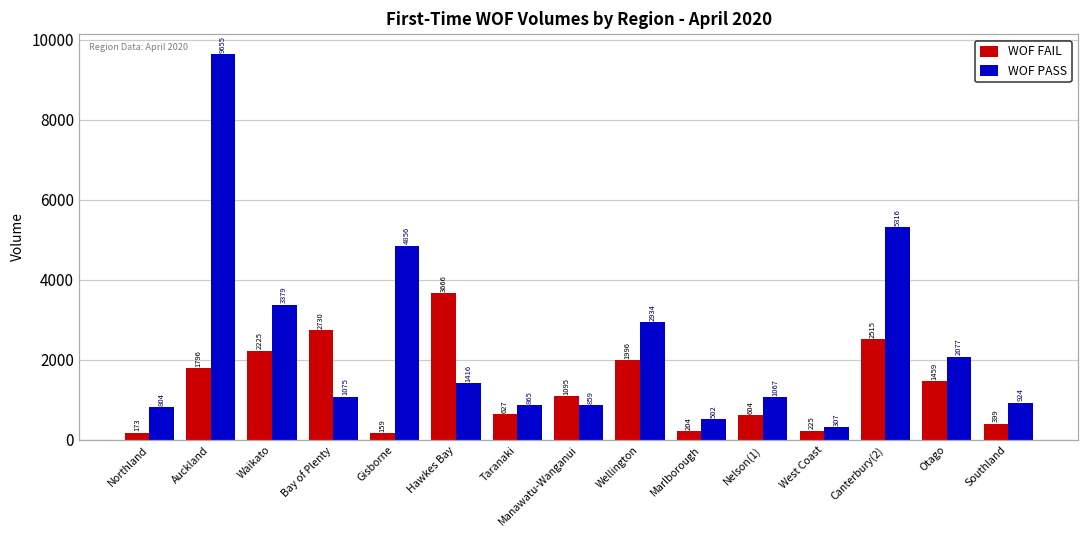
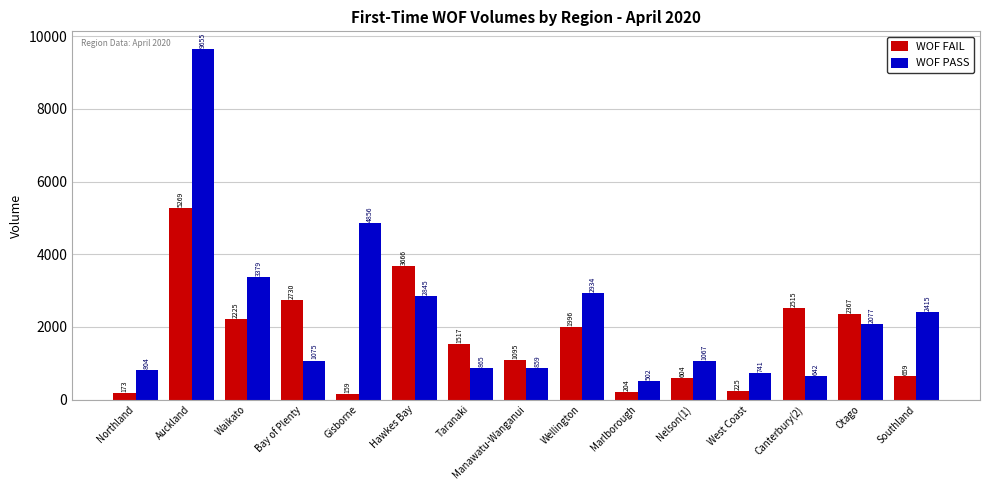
  {
    "WOF FAIL": {
      "Northland": 173,
-     "Auckland": 1796,
+     "Auckland": 5269,
      "Waikato": 2225,
      "Bay of Plenty": 2730,
      "Gisborne": 159,
      "Hawkes Bay": 3666,
-     "Taranaki": 627,
+     "Taranaki": 1517,
      "Manawatu-Wanganui": 1095,
      "Wellington": 1996,
      "Marlborough": 204,
      "Nelson(1)": 604,
      "West Coast": 225,
      "Canterbury(2)": 2515,
-     "Otago": 1459,
-     "Southland": 399
+     "Otago": 2367,
+     "Southland": 659
    },
    "WOF PASS": {
      "Northland": 804,
      "Auckland": 9655,
      "Waikato": 3379,
      "Bay of Plenty": 1075,
      "Gisborne": 4856,
-     "Hawkes Bay": 1416,
+     "Hawkes Bay": 2845,
      "Taranaki": 865,
      "Manawatu-Wanganui": 859,
      "Wellington": 2934,
      "Marlborough": 502,
      "Nelson(1)": 1067,
-     "West Coast": 307,
-     "Canterbury(2)": 5316,
+     "West Coast": 741,
+     "Canterbury(2)": 642,
      "Otago": 2077,
-     "Southland": 924
+     "Southland": 2415
    }
  }
